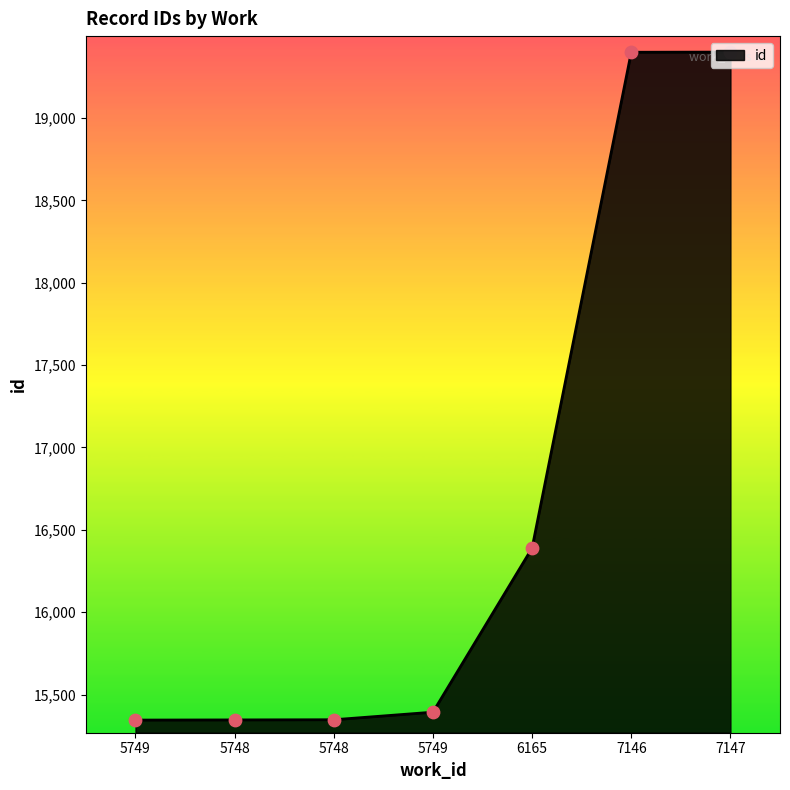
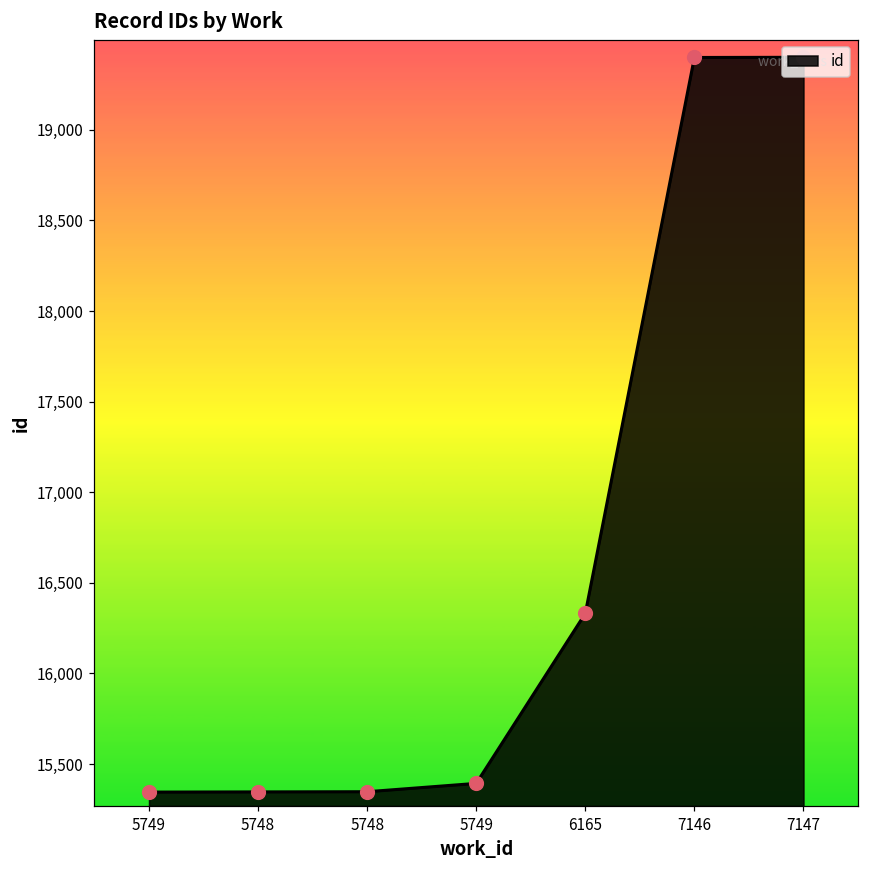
  {
-   "6165": "16,390",
+   "6165": "16,330",
    "7146": "19,400"
  }
